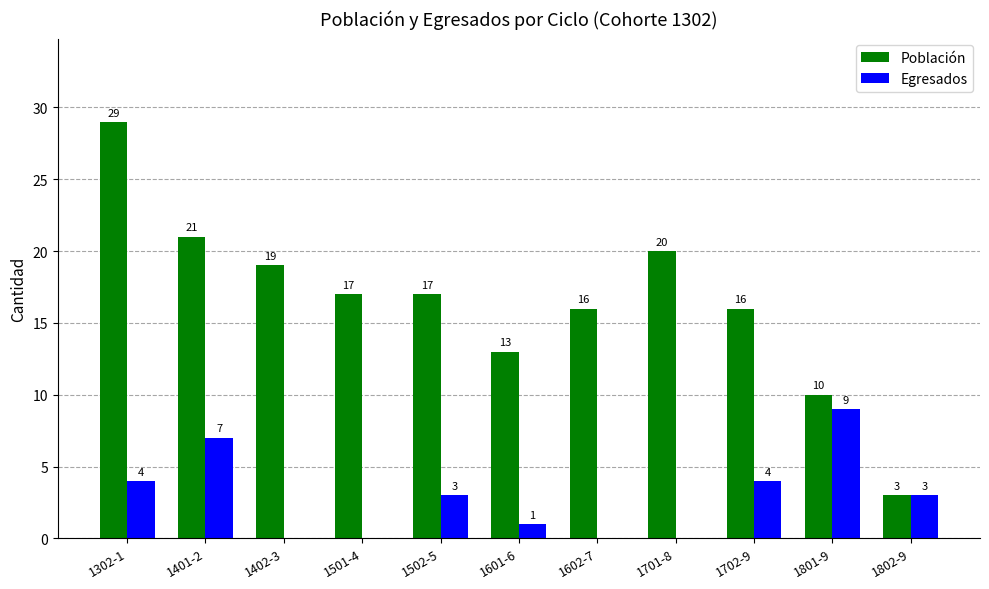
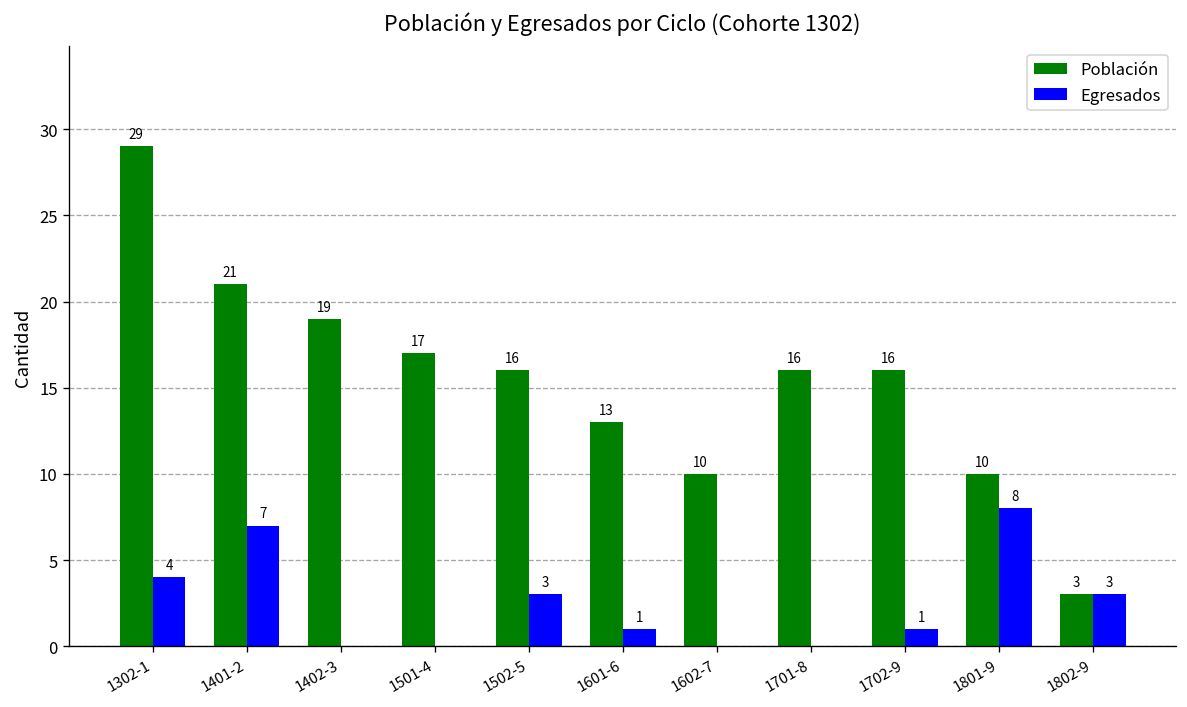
  {
    "Población": {
      "1302-1": 29,
      "1401-2": 21,
      "1402-3": 19,
      "1501-4": 17,
-     "1502-5": 17,
+     "1502-5": 16,
      "1601-6": 13,
-     "1602-7": 16,
-     "1701-8": 20,
+     "1602-7": 10,
+     "1701-8": 16,
      "1702-9": 16,
      "1801-9": 10,
      "1802-9": 3
    },
    "Egresados": {
      "1302-1": 4,
      "1401-2": 7,
      "1502-5": 3,
      "1601-6": 1,
-     "1702-9": 4,
-     "1801-9": 9,
+     "1702-9": 1,
+     "1801-9": 8,
      "1802-9": 3
    }
  }
